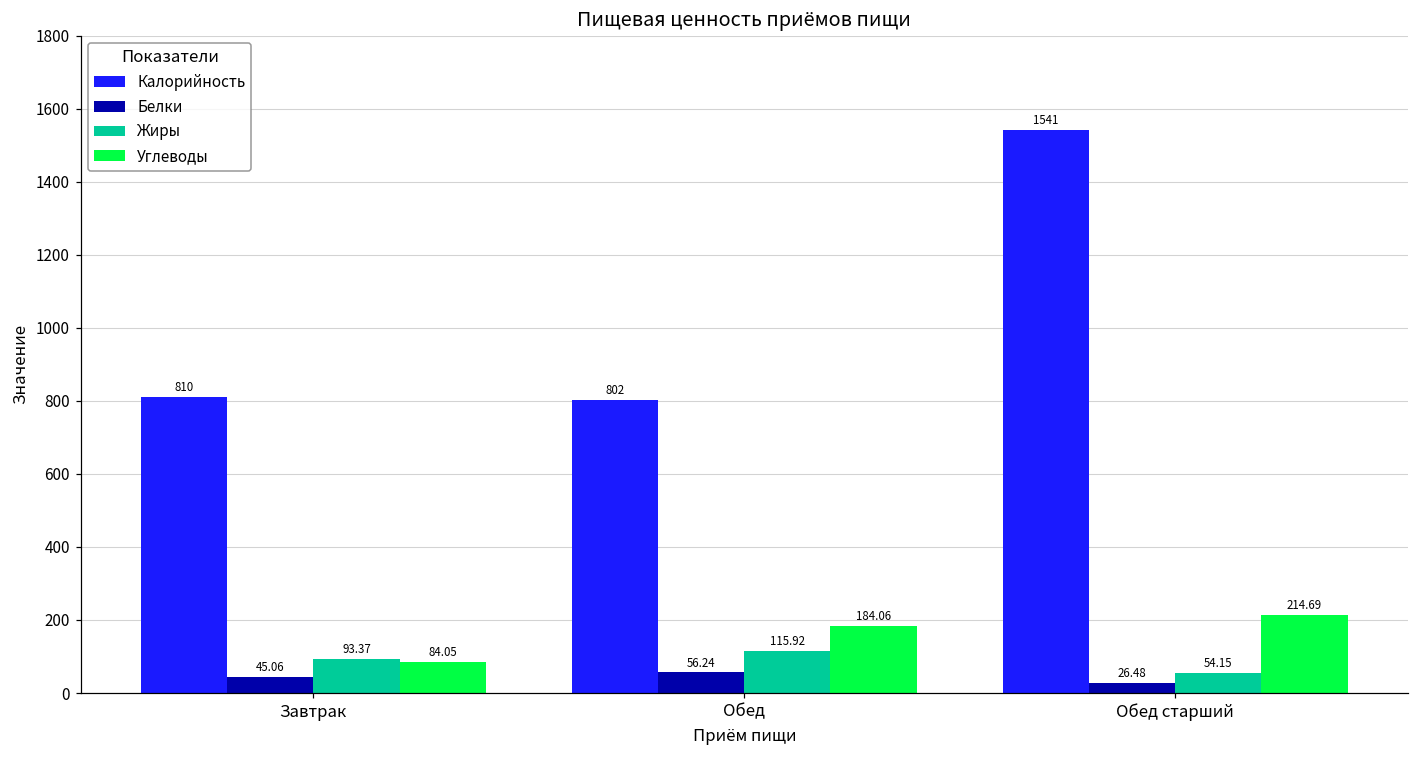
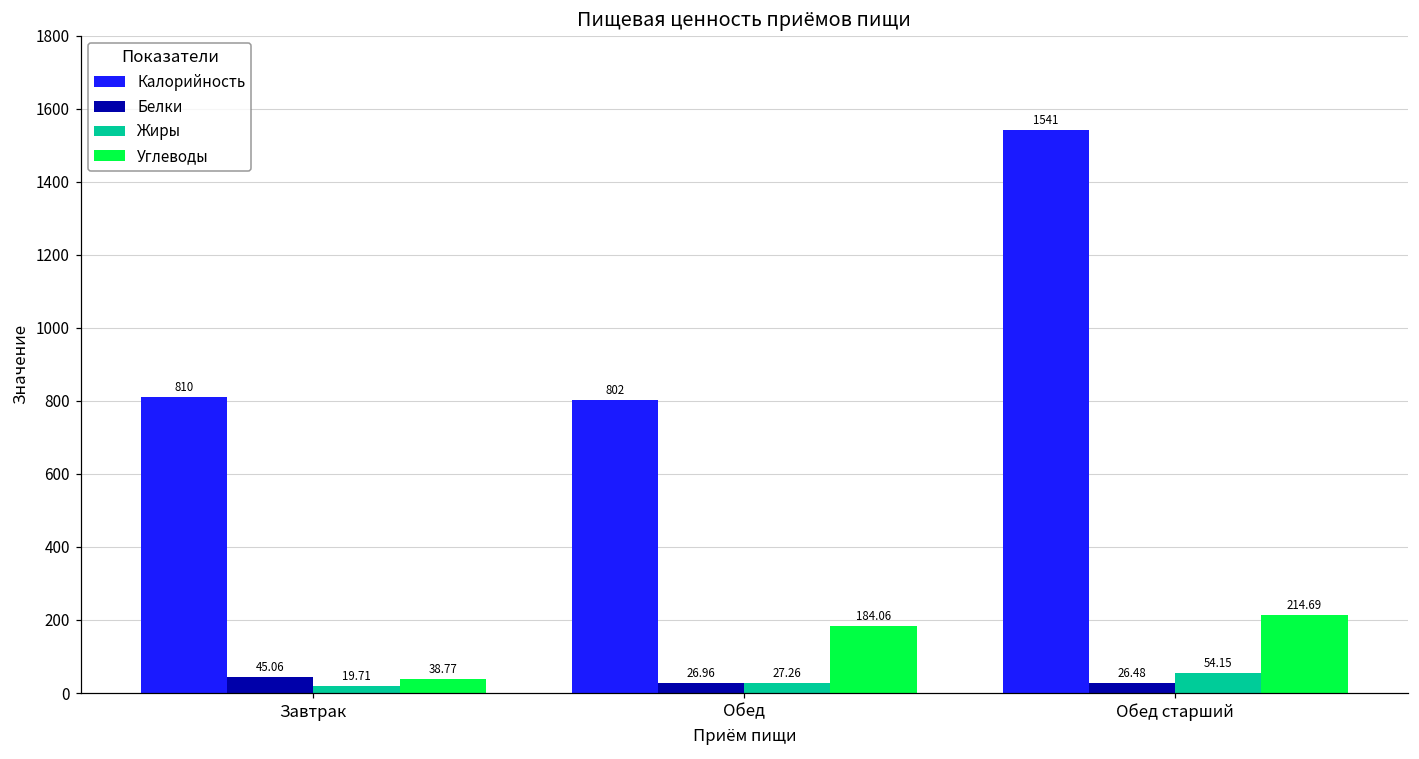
  {
    "Калорийность": {
      "Завтрак": 810,
      "Обед": 802,
      "Обед старший": 1541
    },
    "Белки": {
      "Завтрак": 45.06,
-     "Обед": 56.24,
+     "Обед": 26.96,
      "Обед старший": 26.48
    },
    "Жиры": {
-     "Завтрак": 93.37,
-     "Обед": 115.92,
+     "Завтрак": 19.71,
+     "Обед": 27.26,
      "Обед старший": 54.15
    },
    "Углеводы": {
-     "Завтрак": 84.05,
+     "Завтрак": 38.77,
      "Обед": 184.06,
      "Обед старший": 214.69
    }
  }
